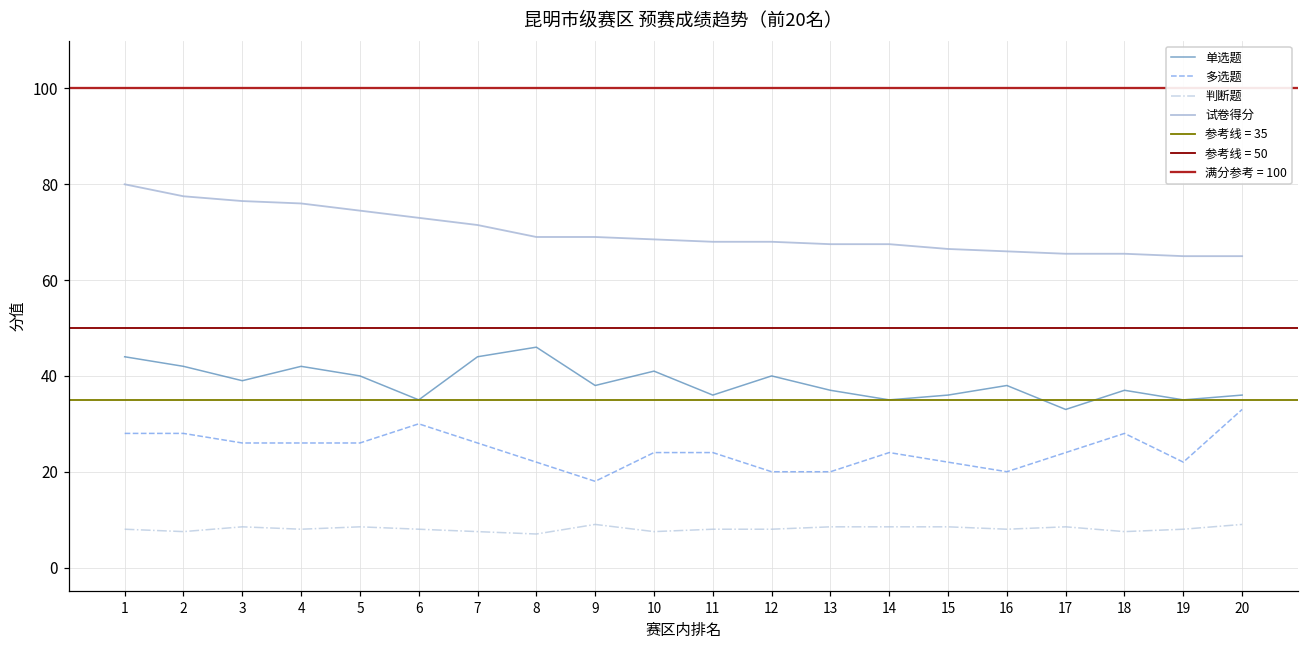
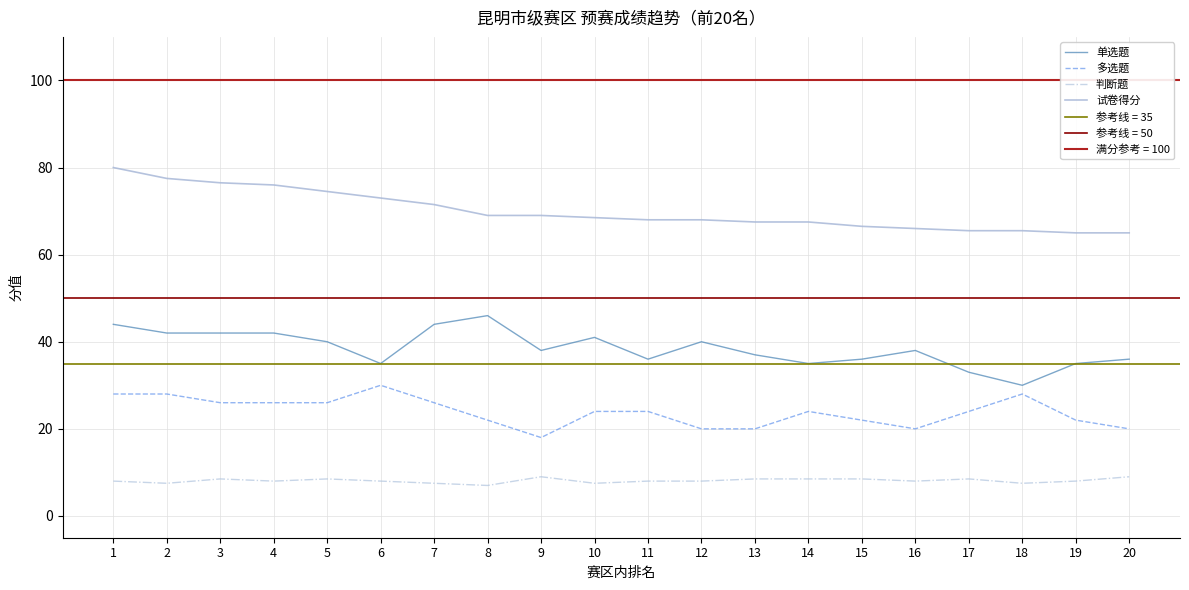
  {
    "单选题": {
      "1": 44,
      "2": 42,
-     "3": 39,
+     "3": 42,
      "4": 42,
      "5": 40,
      "6": 35,
      "7": 44,
      "8": 46,
      "9": 38,
      "10": 41,
      "11": 36,
      "12": 40,
      "13": 37,
      "14": 35,
      "15": 36,
      "16": 38,
      "17": 33,
-     "18": 37,
+     "18": 30,
      "19": 35,
      "20": 36
    },
    "多选题": {
      "1": 28,
      "2": 28,
      "3": 26,
      "4": 26,
      "5": 26,
      "6": 30,
      "7": 26,
      "8": 22,
      "9": 18,
      "10": 24,
      "11": 24,
      "12": 20,
      "13": 20,
      "14": 24,
      "15": 22,
      "16": 20,
      "17": 24,
      "18": 28,
      "19": 22,
-     "20": 33
+     "20": 20
    }
  }
